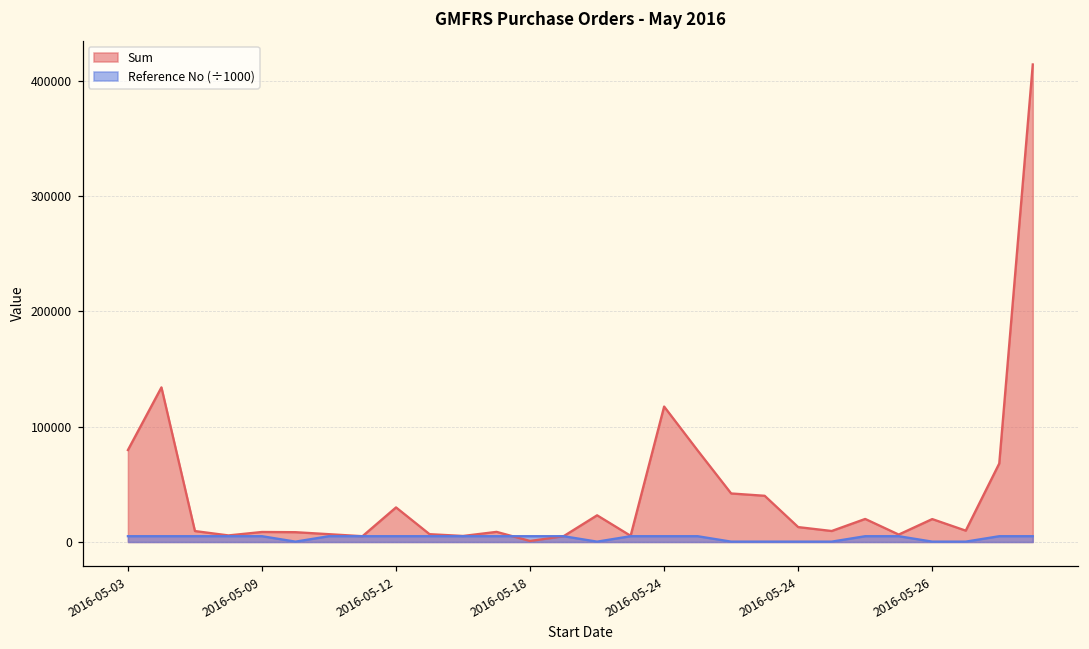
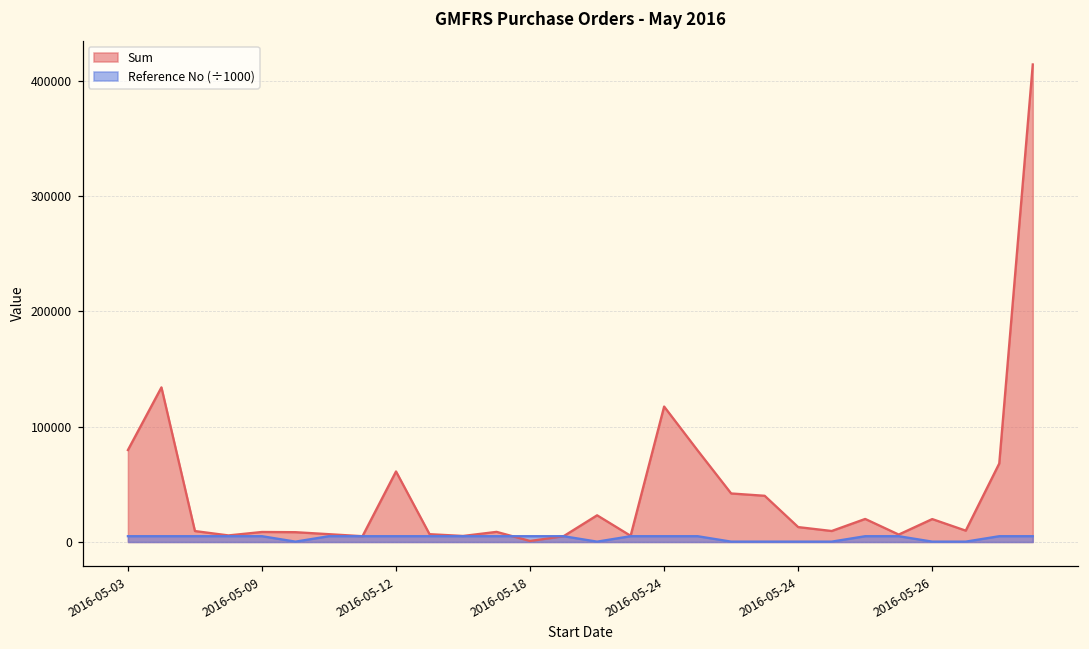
  {
    "Sum": {
      "2016-05-03": 80000,
-     "2016-05-12": 30000
+     "2016-05-12": 61000
    },
    "Reference No (÷1000)": {
      "2016-05-03": 5000,
      "2016-05-12": 5000
    }
  }
